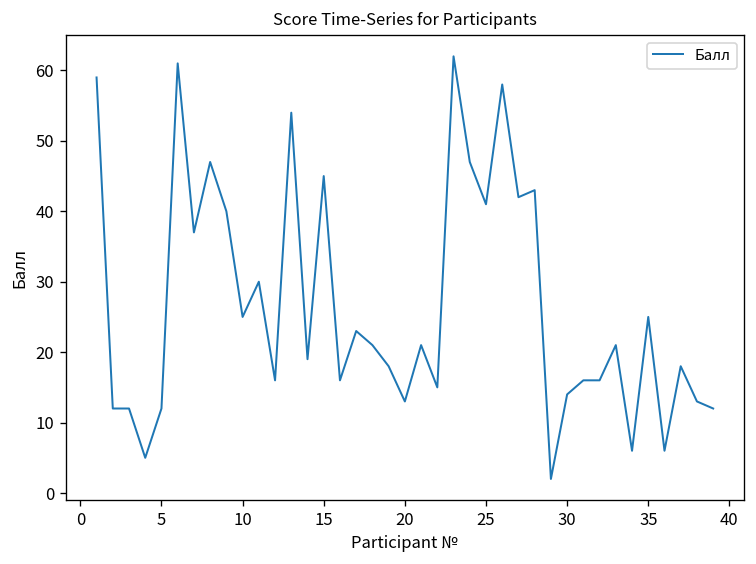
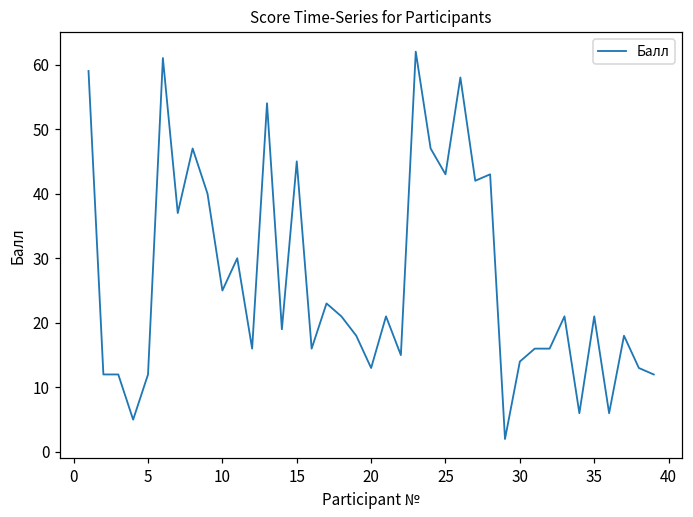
  {
    "5": 12,
    "10": 25,
    "15": 45,
    "20": 13,
-   "25": 41,
+   "25": 43,
    "30": 14,
-   "35": 25
+   "35": 21
  }
